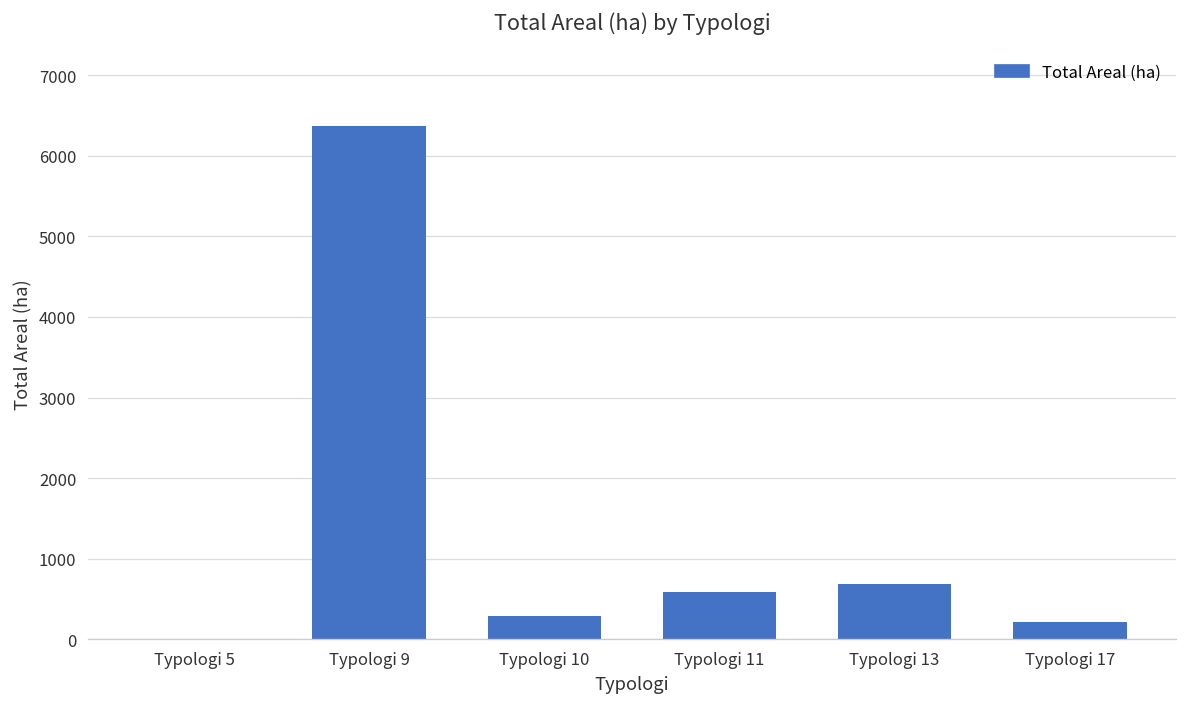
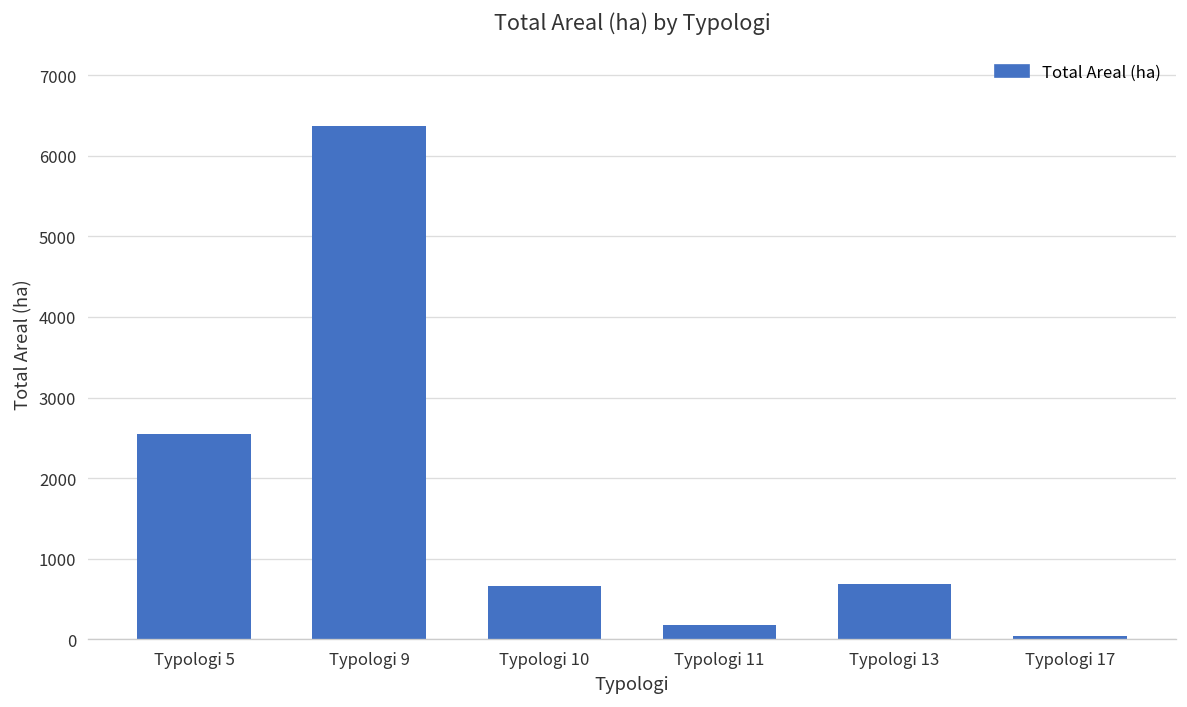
  {
-   "Typologi 5": 0,
+   "Typologi 5": 2600,
    "Typologi 9": 6400,
-   "Typologi 10": 300,
-   "Typologi 11": 600,
+   "Typologi 10": 700,
+   "Typologi 11": 200,
    "Typologi 13": 700,
-   "Typologi 17": 200
+   "Typologi 17": 0
  }
